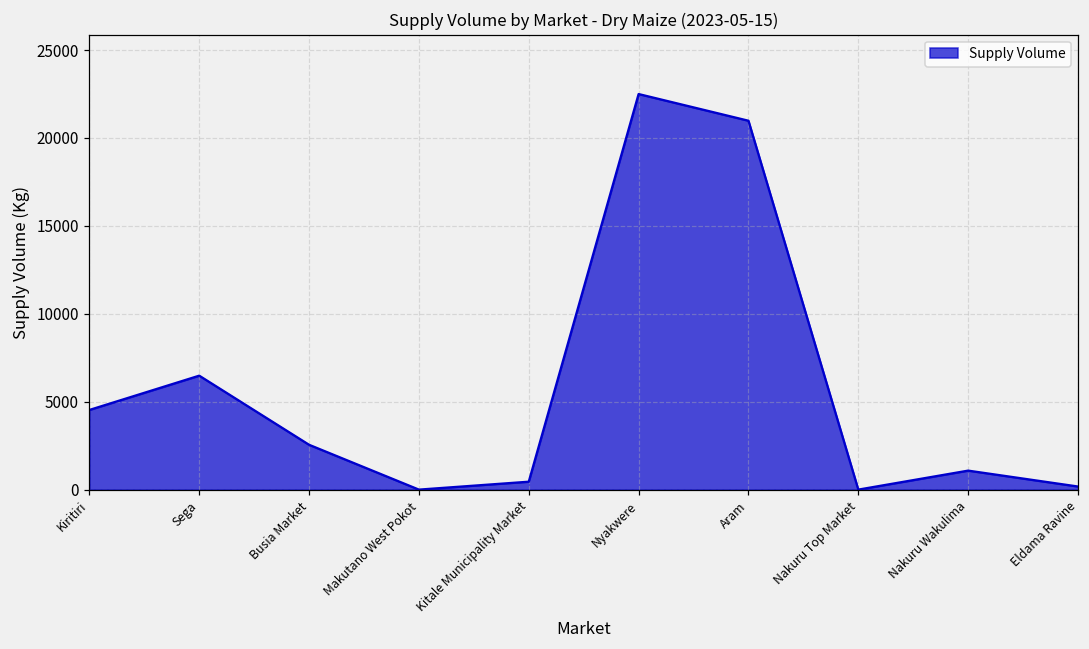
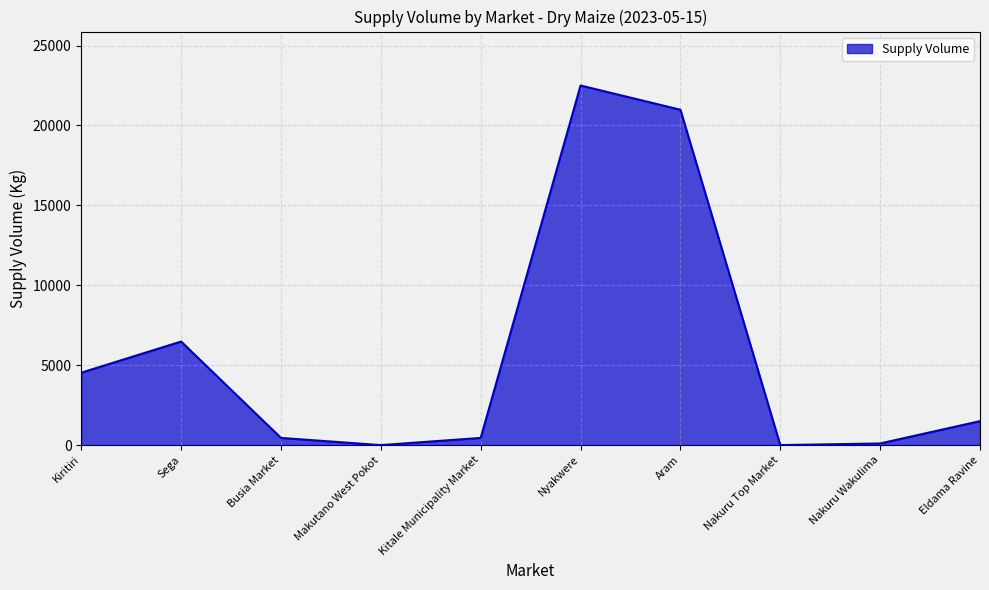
  {
    "Kiritiri": 4500,
    "Sega": 6500,
-   "Busia Market": 2600,
+   "Busia Market": 500,
    "Makutano West Pokot": 0,
    "Kitale Municipality Market": 500,
    "Nyakwere": 22500,
    "Aram": 21000,
    "Nakuru Top Market": 0,
-   "Nakuru Wakulima": 1100,
-   "Eldama Ravine": 200
+   "Nakuru Wakulima": 100,
+   "Eldama Ravine": 1500
  }
